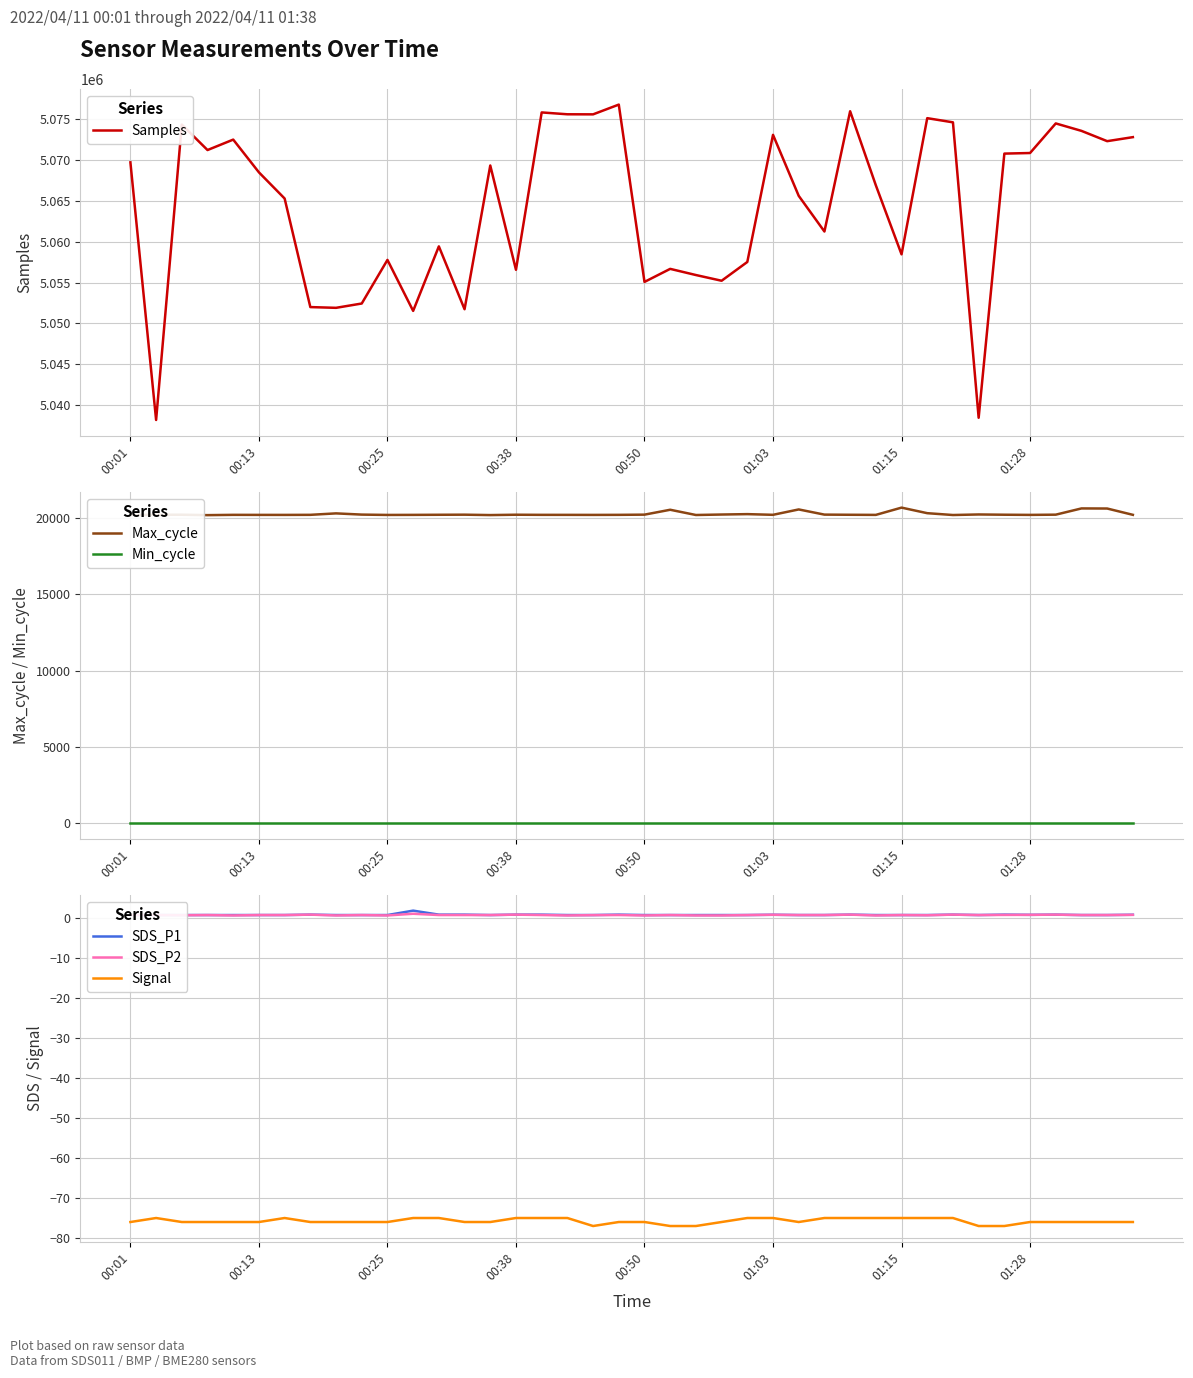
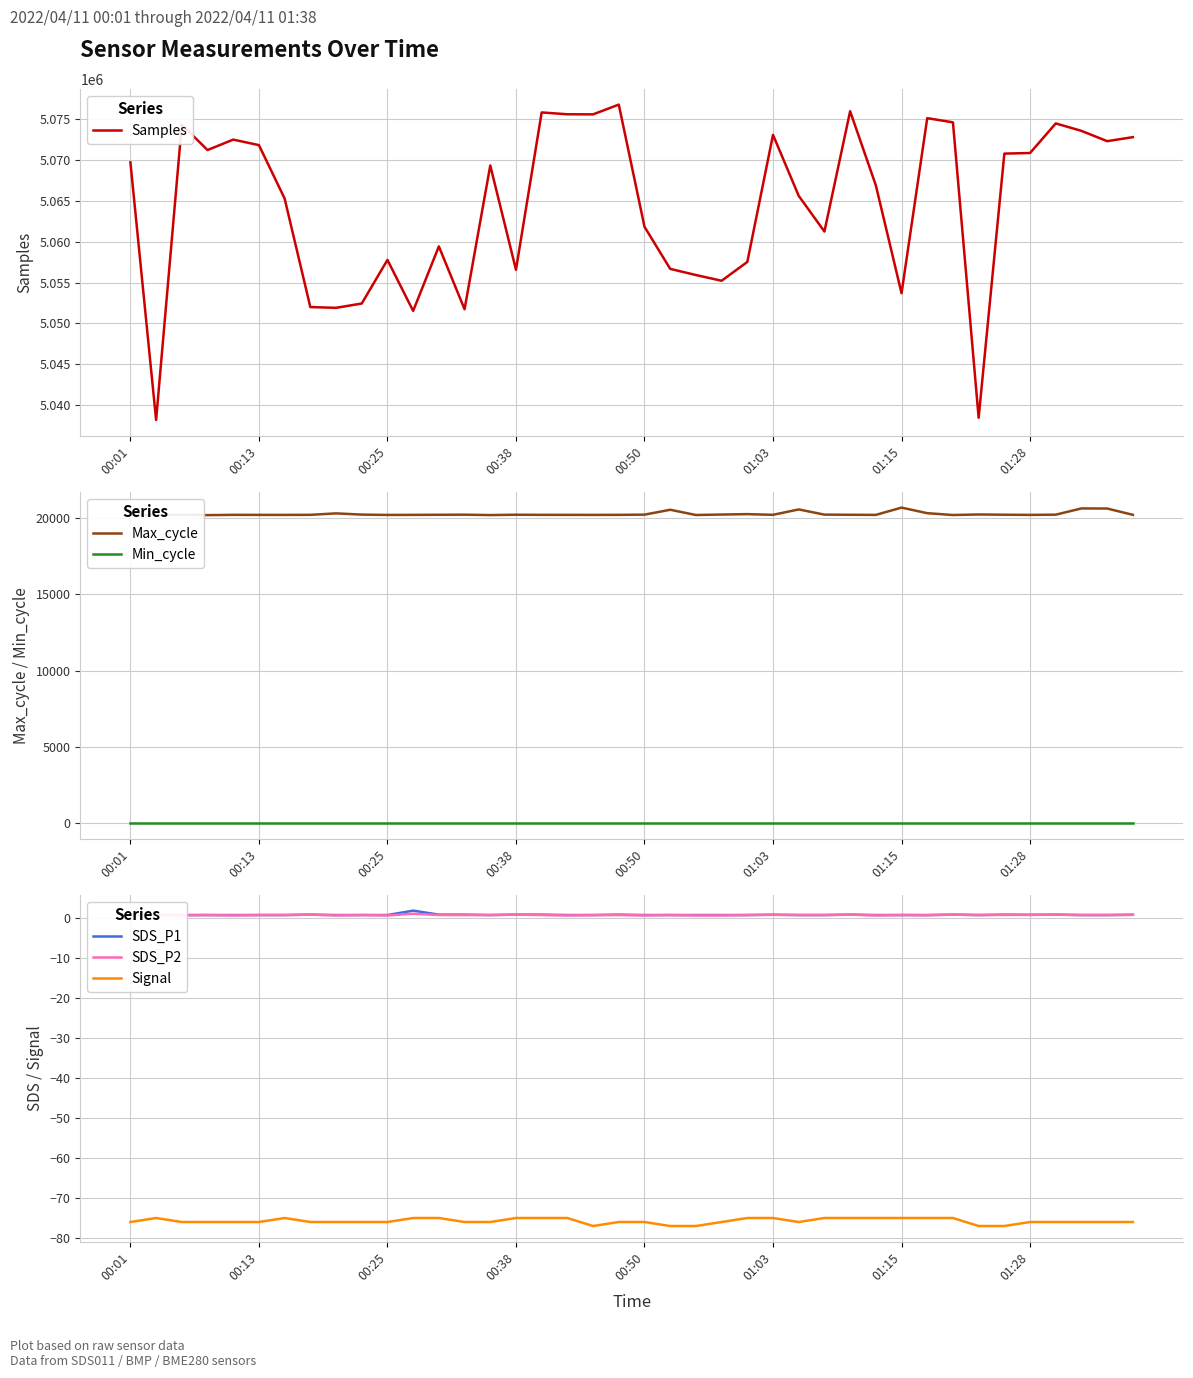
  {
    "Sensor Measurements Over Time": {
      "00:01": 5070000,
-     "00:13": 5069000,
+     "00:13": 5072000,
      "00:25": 5058000,
      "00:38": 5057000,
-     "00:50": 5055000,
+     "00:50": 5062000,
      "01:03": 5073000,
-     "01:15": 5058000,
+     "01:15": 5054000,
      "01:28": 5071000
    }
  }
